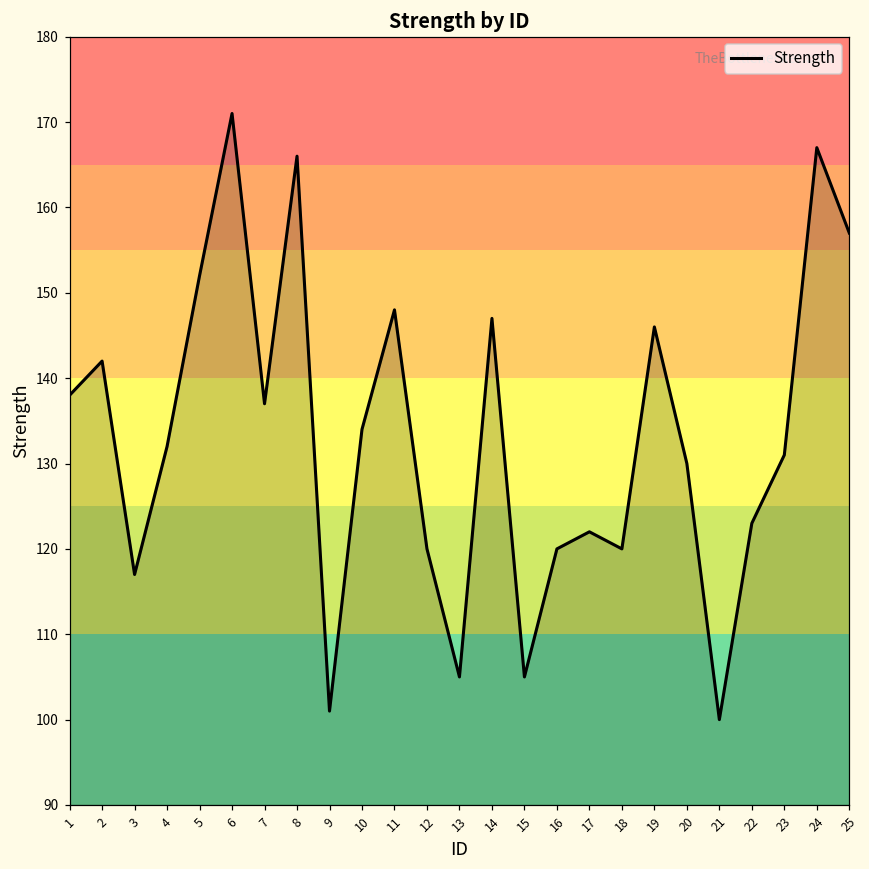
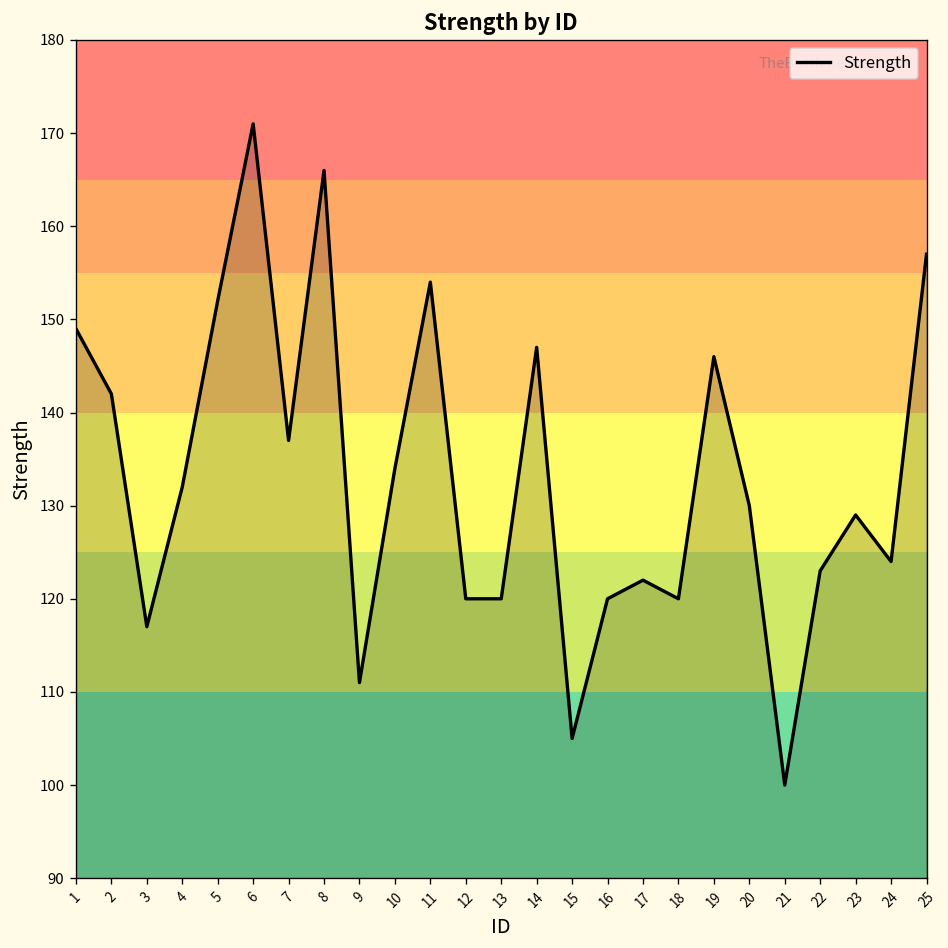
  {
-   "1": 138,
+   "1": 149,
    "2": 142,
    "3": 117,
    "4": 132,
    "5": 152,
    "6": 171,
    "7": 137,
    "8": 166,
-   "9": 101,
+   "9": 111,
    "10": 134,
-   "11": 148,
+   "11": 154,
    "12": 120,
-   "13": 105,
+   "13": 120,
    "14": 147,
    "15": 105,
    "16": 120,
    "17": 122,
    "18": 120,
    "19": 146,
    "20": 130,
    "21": 100,
    "22": 123,
-   "23": 131,
-   "24": 167,
+   "23": 129,
+   "24": 124,
    "25": 157
  }
